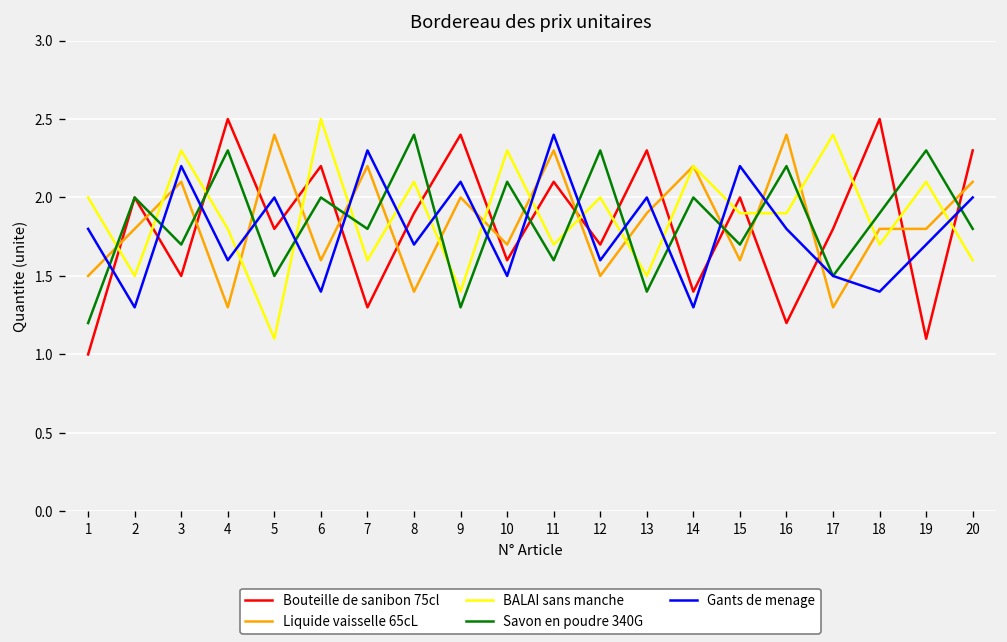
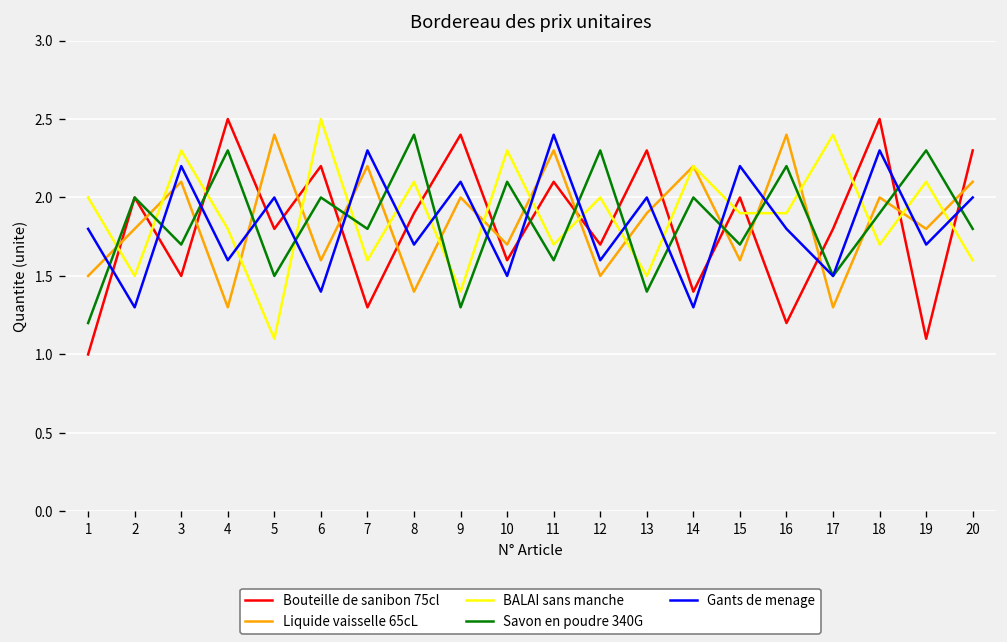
  {
    "Bouteille de sanibon 75cl": {
      "1": 1.0,
      "3": 1.5,
      "4": 2.5,
      "5": 1.8,
      "6": 2.2,
      "7": 1.3,
      "8": 1.9,
      "9": 2.4,
      "10": 1.6,
      "11": 2.1,
      "12": 1.7,
      "13": 2.3,
      "14": 1.4,
      "15": 2.0,
      "16": 1.2,
      "17": 1.8,
      "18": 2.5,
      "19": 1.1,
      "20": 2.3
    },
    "Liquide vaisselle 65cL": {
      "1": 1.5,
      "2": 1.8,
      "3": 2.1,
      "4": 1.3,
      "5": 2.4,
      "6": 1.6,
      "7": 2.2,
      "8": 1.4,
      "9": 2.0,
      "10": 1.7,
      "11": 2.3,
      "12": 1.5,
      "13": 1.9,
      "15": 1.6,
      "16": 2.4,
      "17": 1.3,
-     "18": 1.8,
+     "18": 2.0,
      "19": 1.8,
      "20": 2.1
    },
    "BALAI sans manche": {
      "1": 2.0,
      "2": 1.5,
      "3": 2.3,
      "4": 1.8,
      "5": 1.1,
      "6": 2.5,
      "7": 1.6,
      "8": 2.1,
      "9": 1.4,
      "10": 2.3,
      "11": 1.7,
      "12": 2.0,
      "13": 1.5,
      "15": 1.9,
      "16": 1.9,
      "17": 2.4,
      "18": 1.7,
      "19": 2.1,
      "20": 1.6
    },
    "Savon en poudre 340G": {
      "1": 1.2,
      "3": 1.7,
      "4": 2.3,
      "5": 1.5,
      "6": 2.0,
      "7": 1.8,
      "8": 2.4,
      "9": 1.3,
      "10": 2.1,
      "11": 1.6,
      "12": 2.3,
      "13": 1.4,
      "14": 2.0,
      "15": 1.7,
      "16": 2.2,
      "18": 1.9,
      "19": 2.3,
      "20": 1.8
    },
    "Gants de menage": {
      "1": 1.8,
      "2": 1.3,
      "3": 2.2,
      "4": 1.6,
      "5": 2.0,
      "6": 1.4,
      "7": 2.3,
      "8": 1.7,
      "9": 2.1,
      "10": 1.5,
      "11": 2.4,
      "12": 1.6,
      "13": 2.0,
      "14": 1.3,
      "15": 2.2,
      "16": 1.8,
-     "18": 1.4,
+     "18": 2.3,
      "19": 1.7,
      "20": 2.0
    }
  }
